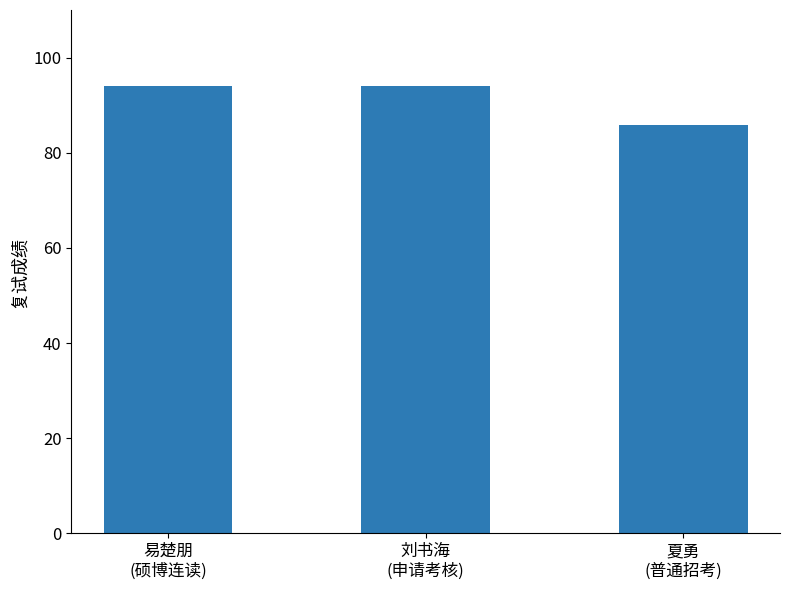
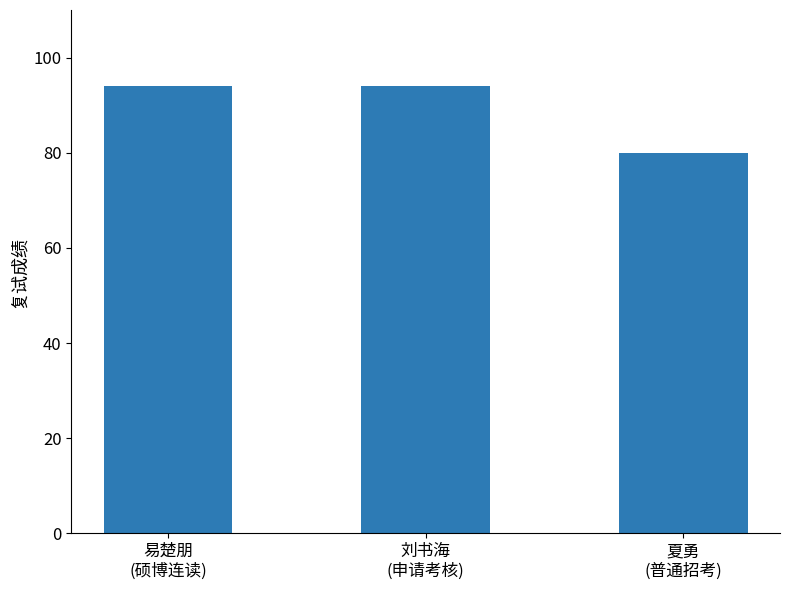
  {
    "易楚朋 (硕博连读)": 94,
    "刘书海 (申请考核)": 94,
-   "夏勇 (普通招考)": 86
+   "夏勇 (普通招考)": 80
  }
